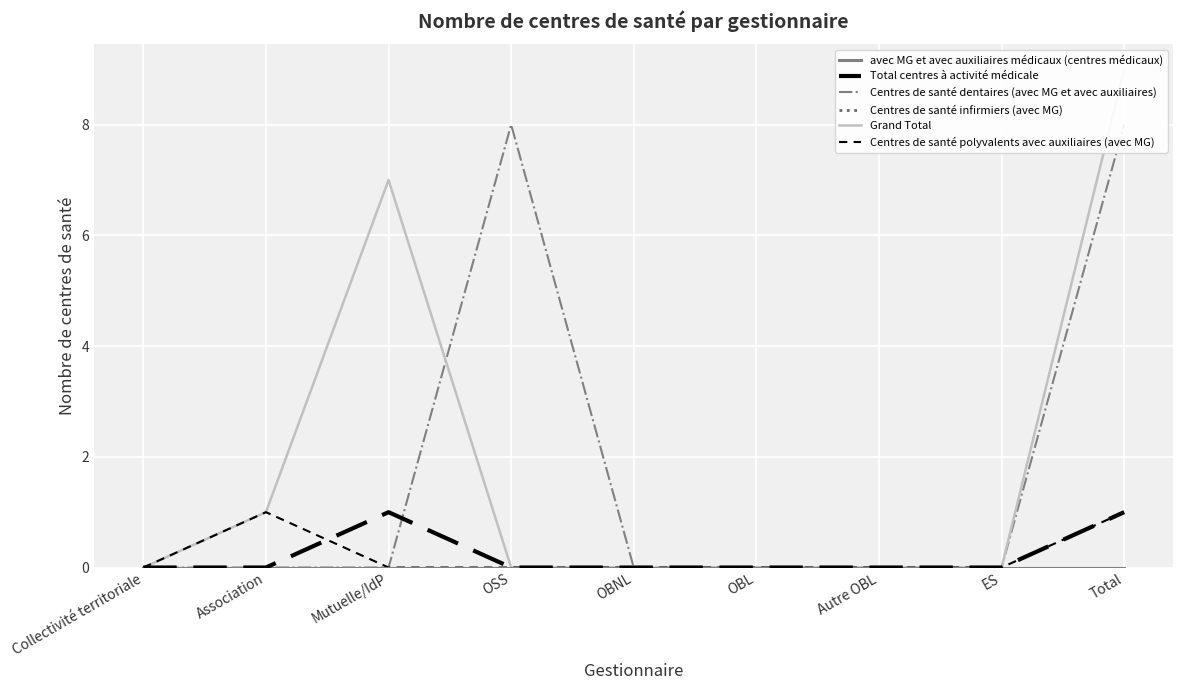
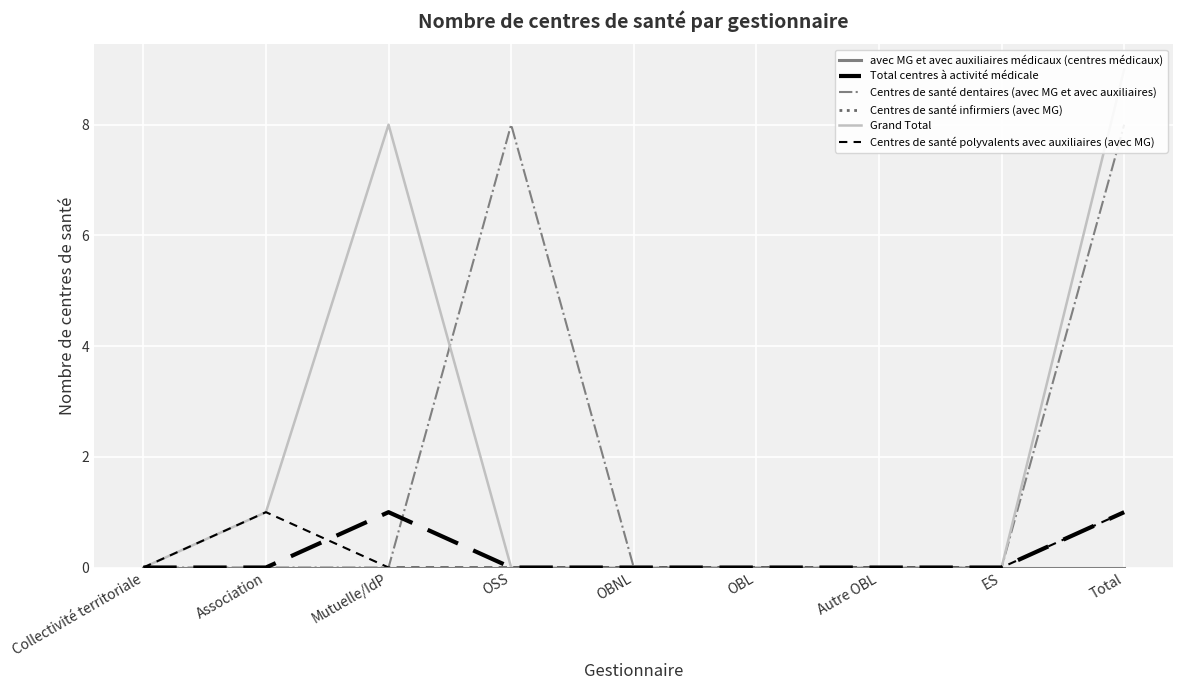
  {
    "Grand Total": {
-     "Mutuelle/IdP": 7
+     "Mutuelle/IdP": 8
    }
  }
